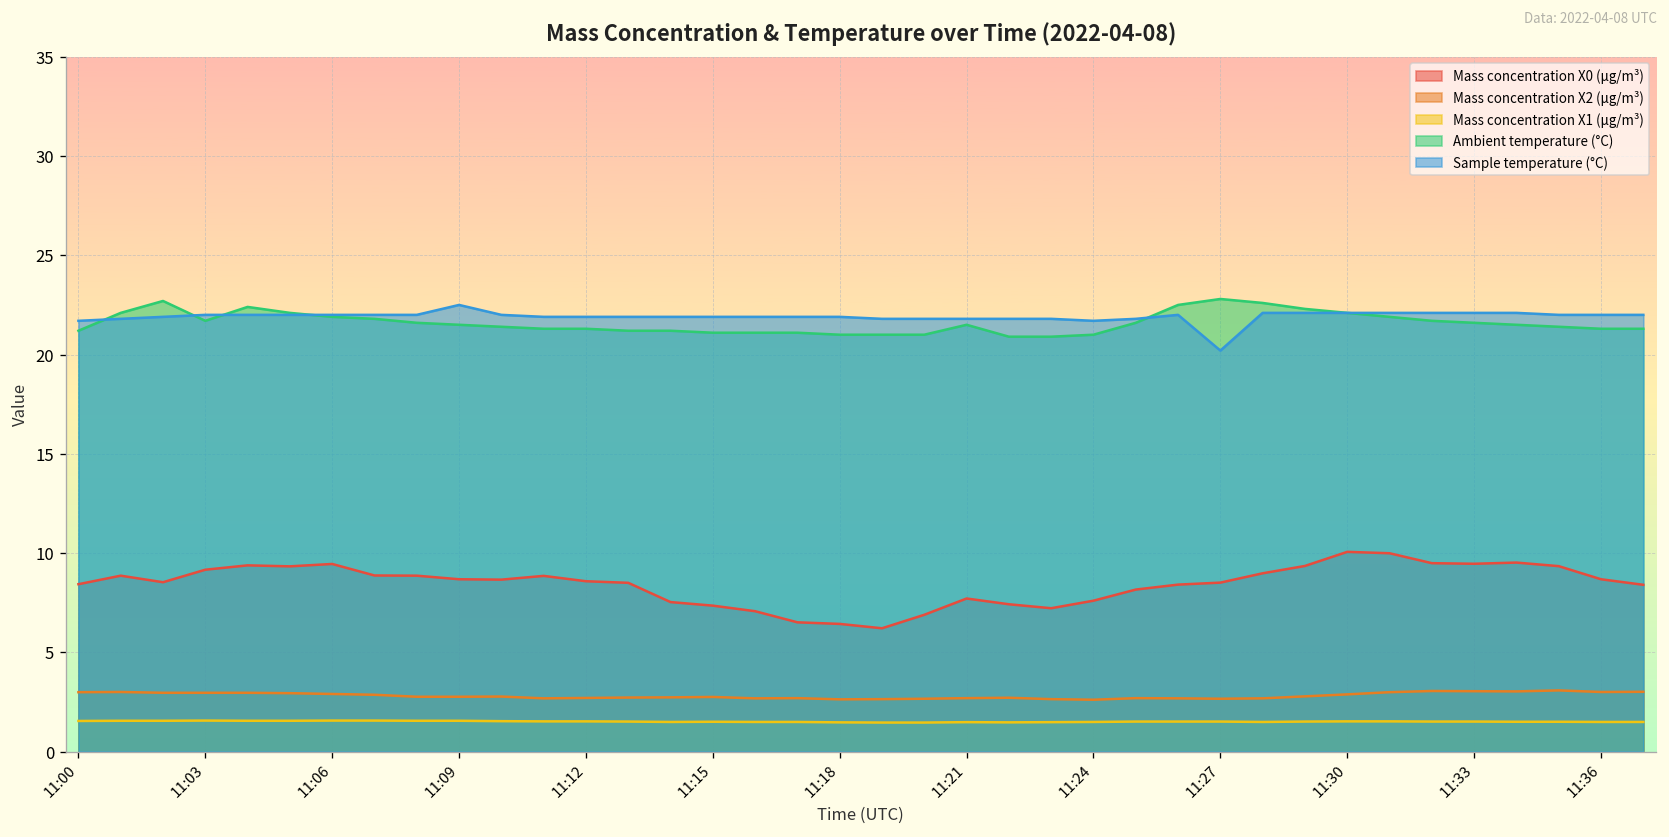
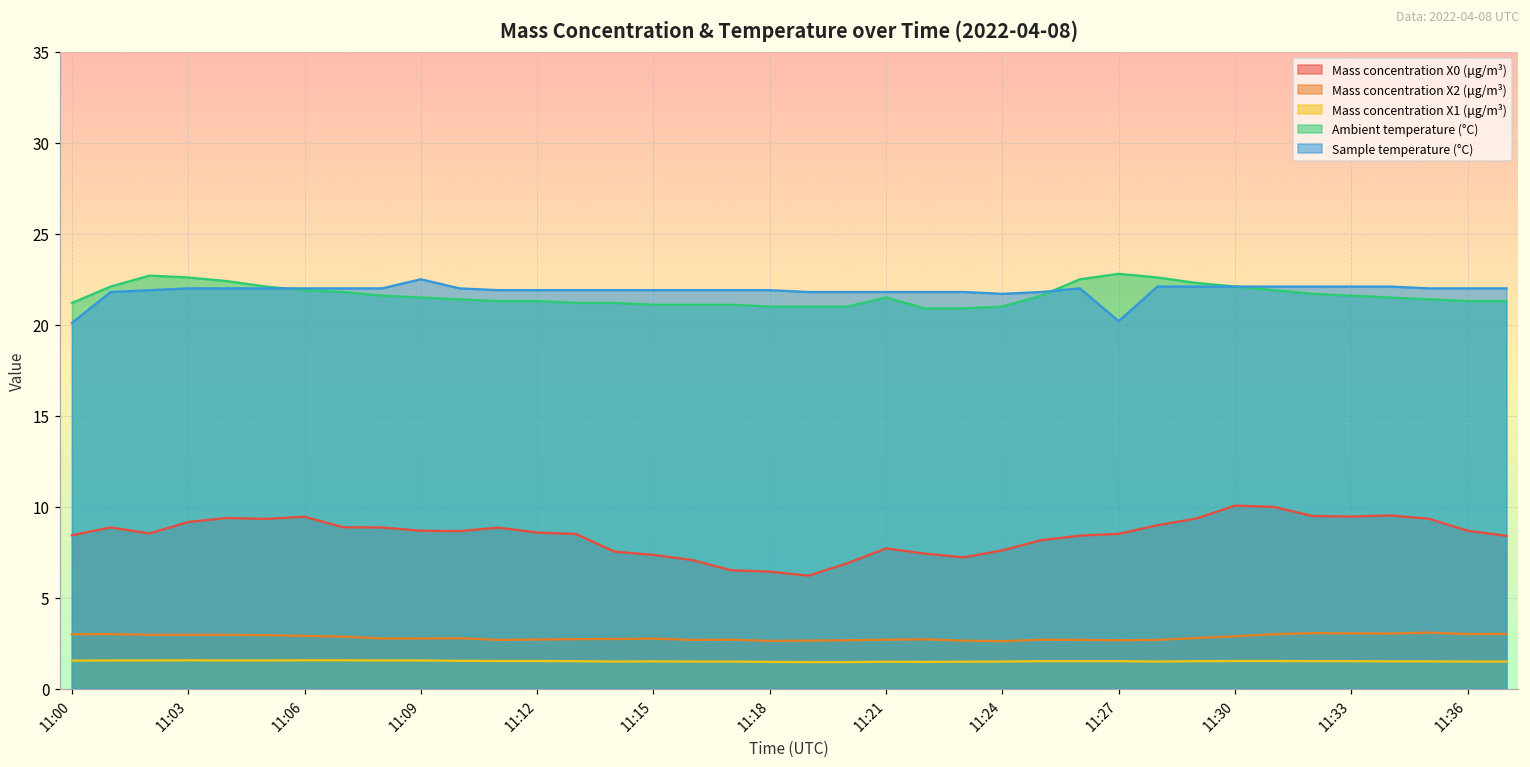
  {
    "Mass concentration X1 (μg/m³)": {
      "11:00": 1.5,
      "11:03": 1.6,
      "11:06": 1.6,
      "11:09": 1.6,
      "11:12": 1.5,
      "11:15": 1.5,
      "11:18": 1.5,
      "11:21": 1.5,
      "11:24": 1.5,
      "11:27": 1.5,
      "11:30": 1.5,
      "11:33": 1.5,
      "11:36": 1.5
    },
    "Ambient temperature (°C)": {
      "11:00": 21.2,
-     "11:03": 21.7,
+     "11:03": 22.6,
      "11:09": 21.5,
      "11:12": 21.3,
      "11:15": 21.1,
      "11:18": 21.0,
      "11:21": 21.5,
      "11:24": 21.0,
      "11:27": 22.8,
      "11:33": 21.6,
      "11:36": 21.3
    },
    "Sample temperature (°C)": {
-     "11:00": 21.7,
+     "11:00": 20.1,
      "11:03": 22.0,
      "11:09": 22.5,
      "11:12": 21.9,
      "11:15": 21.9,
      "11:18": 21.9,
      "11:21": 21.8,
      "11:24": 21.7,
      "11:27": 20.2,
      "11:33": 22.1,
      "11:36": 22.0
    }
  }
